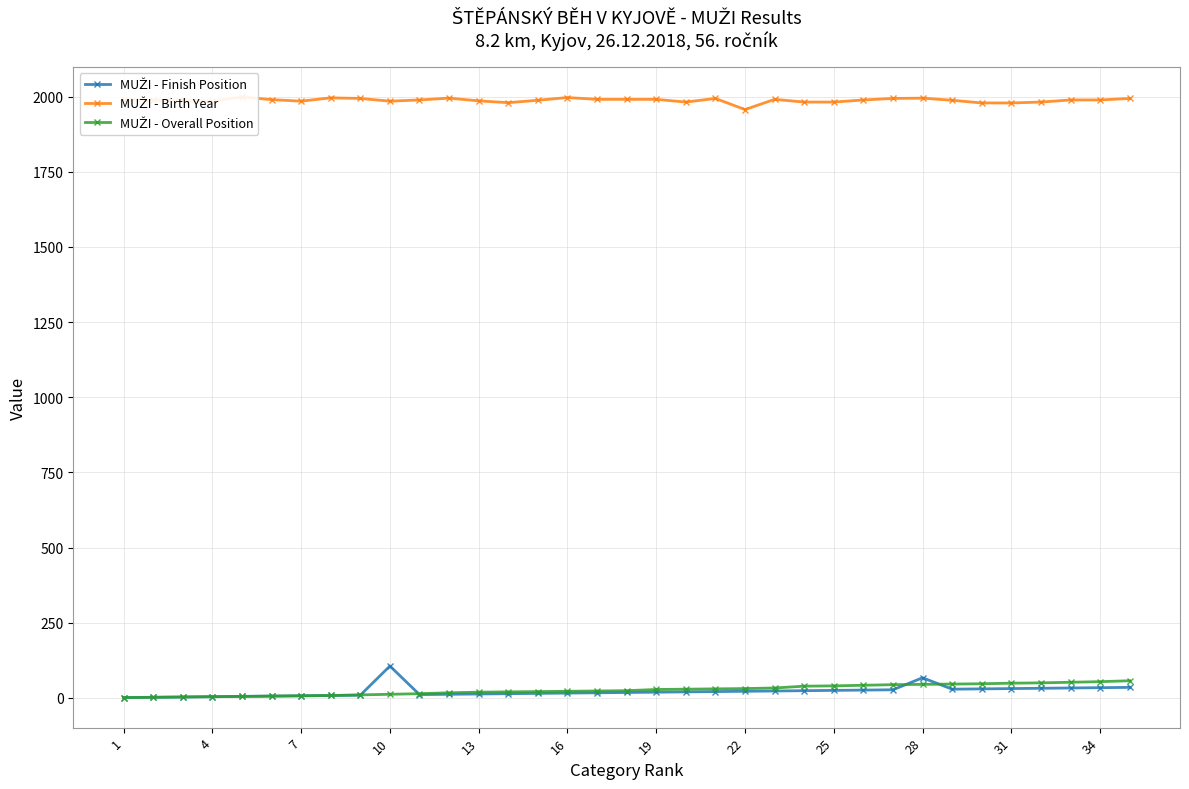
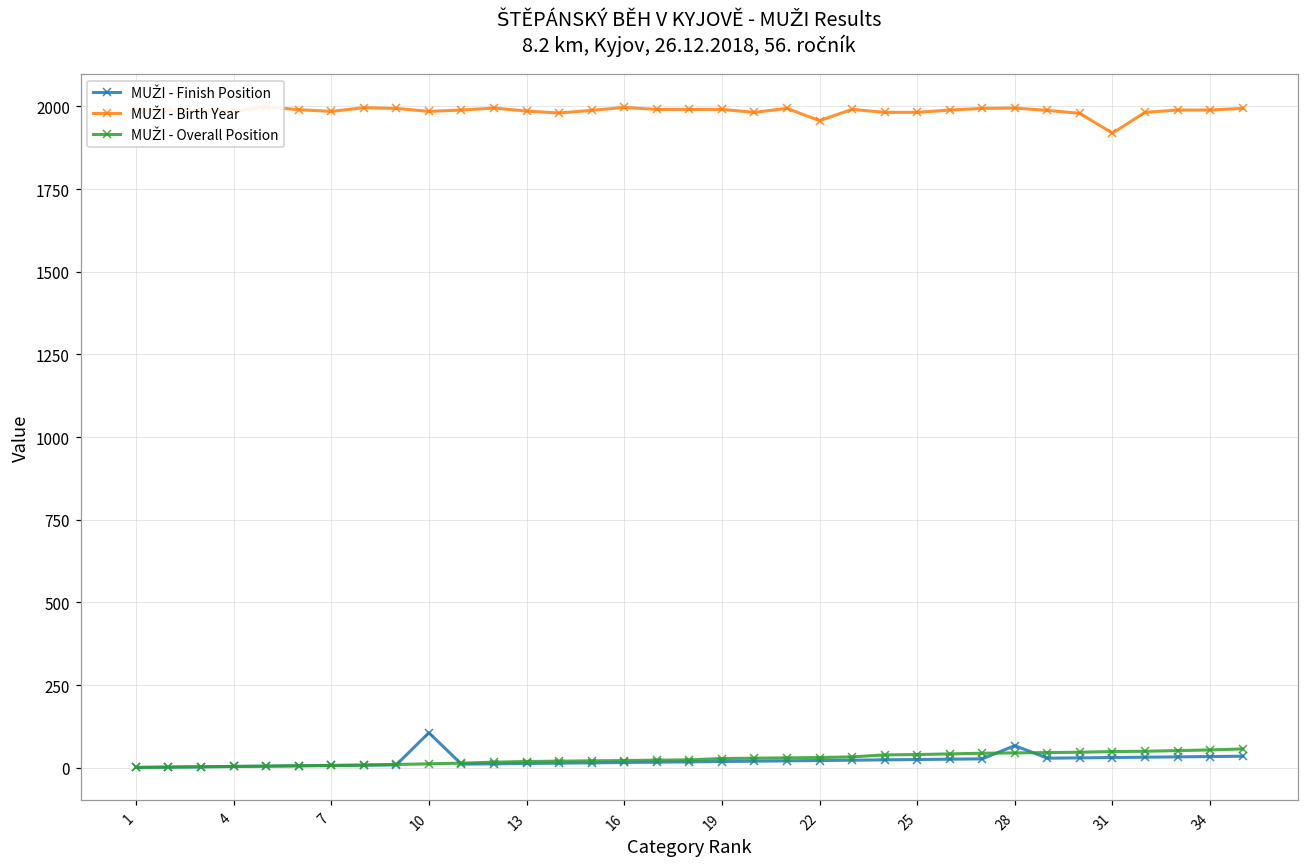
  {
    "MUŽI - Finish Position": {
      "10": 110,
      "19": 20,
      "22": 20,
      "25": 30,
      "28": 70,
      "31": 30,
      "34": 30
    },
    "MUŽI - Birth Year": {
      "7": 1990,
      "10": 1990,
      "13": 1990,
      "16": 2000,
      "19": 1990,
      "22": 1960,
      "25": 1980,
      "28": 2000,
-     "31": 1980,
+     "31": 1920,
      "34": 1990
    },
    "MUŽI - Overall Position": {
      "10": 10,
      "19": 30,
      "22": 30,
      "25": 40,
      "28": 50,
      "31": 50,
      "34": 50
    }
  }
